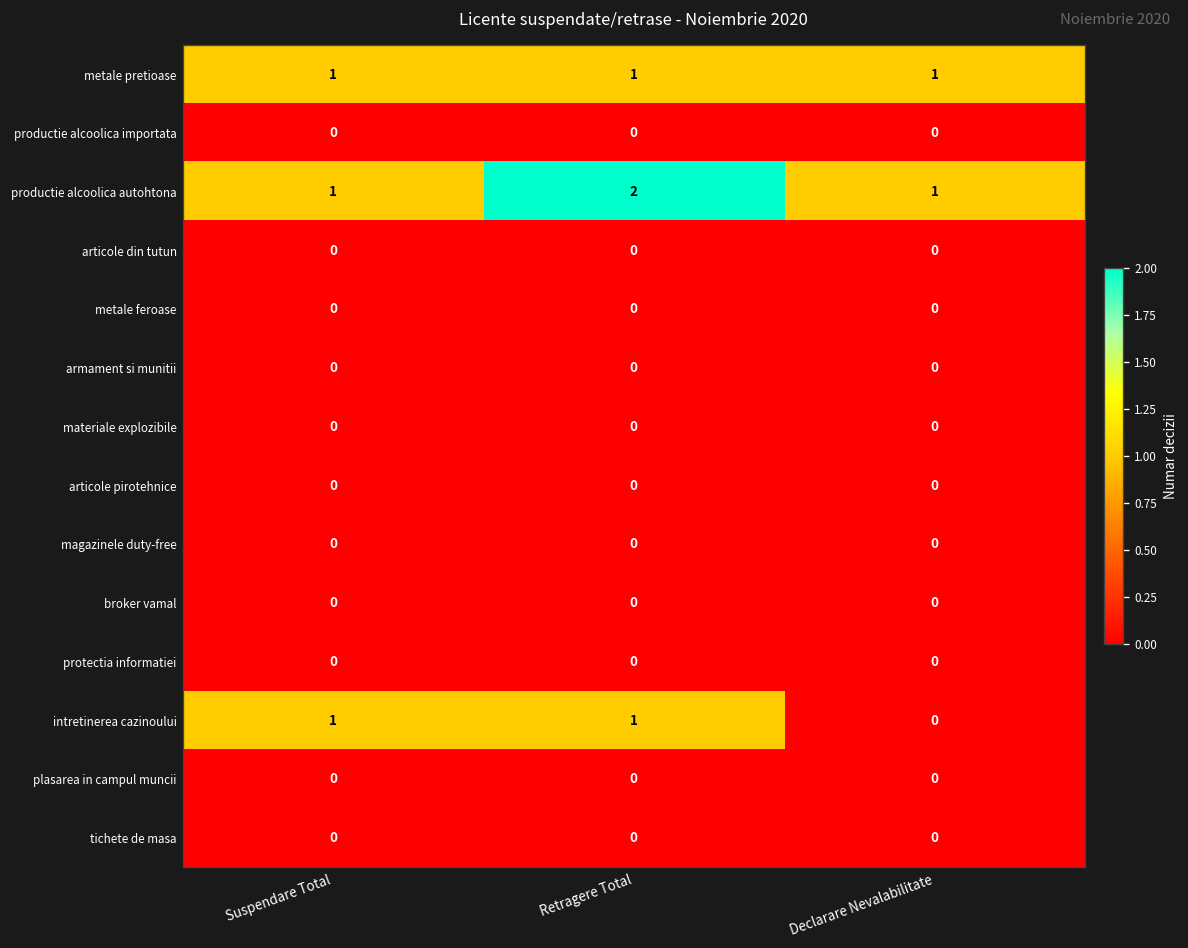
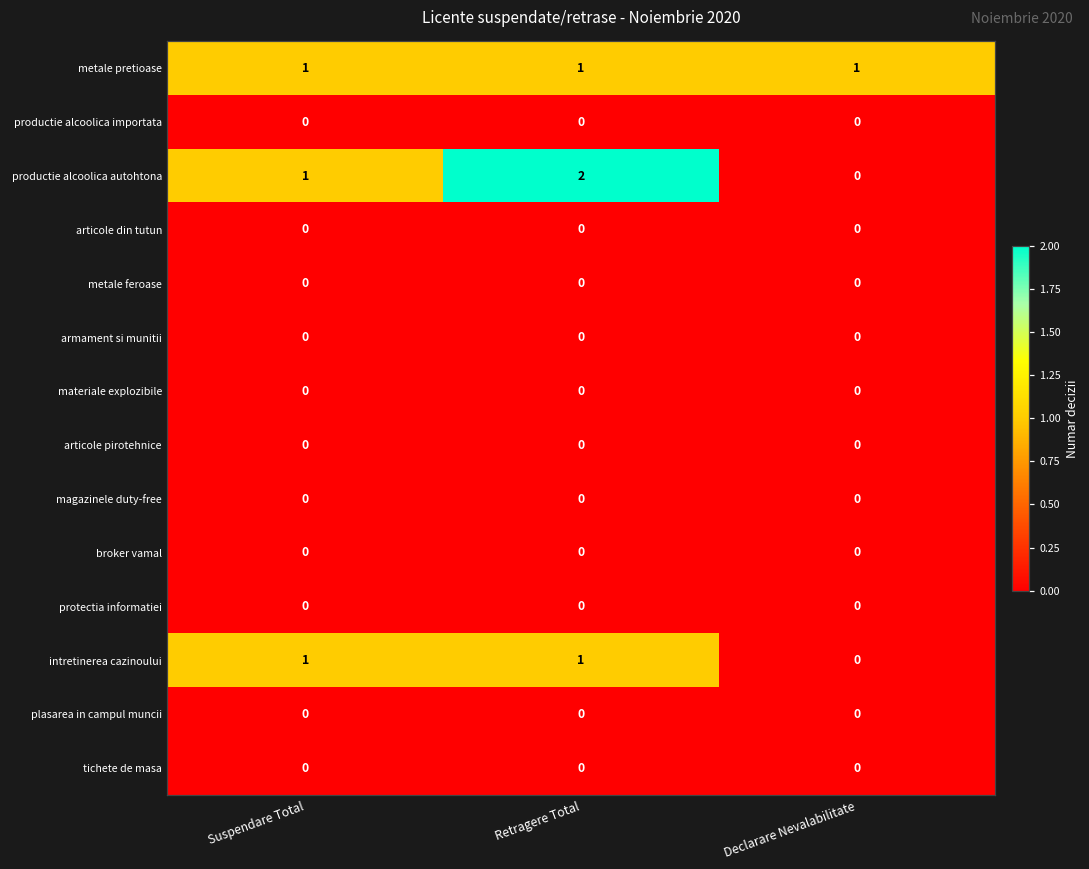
  {
    "metale pretioase": {
      "Suspendare Total": 1,
      "Retragere Total": 1,
      "Declarare Nevalabilitate": 1
    },
    "productie alcoolica importata": {
      "Suspendare Total": 0,
      "Retragere Total": 0,
      "Declarare Nevalabilitate": 0
    },
    "productie alcoolica autohtona": {
      "Suspendare Total": 1,
      "Retragere Total": 2,
-     "Declarare Nevalabilitate": 1
+     "Declarare Nevalabilitate": 0
    },
    "articole din tutun": {
      "Suspendare Total": 0,
      "Retragere Total": 0,
      "Declarare Nevalabilitate": 0
    },
    "metale feroase": {
      "Suspendare Total": 0,
      "Retragere Total": 0,
      "Declarare Nevalabilitate": 0
    },
    "armament si munitii": {
      "Suspendare Total": 0,
      "Retragere Total": 0,
      "Declarare Nevalabilitate": 0
    },
    "materiale explozibile": {
      "Suspendare Total": 0,
      "Retragere Total": 0,
      "Declarare Nevalabilitate": 0
    },
    "articole pirotehnice": {
      "Suspendare Total": 0,
      "Retragere Total": 0,
      "Declarare Nevalabilitate": 0
    },
    "magazinele duty-free": {
      "Suspendare Total": 0,
      "Retragere Total": 0,
      "Declarare Nevalabilitate": 0
    },
    "broker vamal": {
      "Suspendare Total": 0,
      "Retragere Total": 0,
      "Declarare Nevalabilitate": 0
    },
    "protectia informatiei": {
      "Suspendare Total": 0,
      "Retragere Total": 0,
      "Declarare Nevalabilitate": 0
    },
    "intretinerea cazinoului": {
      "Suspendare Total": 1,
      "Retragere Total": 1,
      "Declarare Nevalabilitate": 0
    },
    "plasarea in campul muncii": {
      "Suspendare Total": 0,
      "Retragere Total": 0,
      "Declarare Nevalabilitate": 0
    },
    "tichete de masa": {
      "Suspendare Total": 0,
      "Retragere Total": 0,
      "Declarare Nevalabilitate": 0
    }
  }
